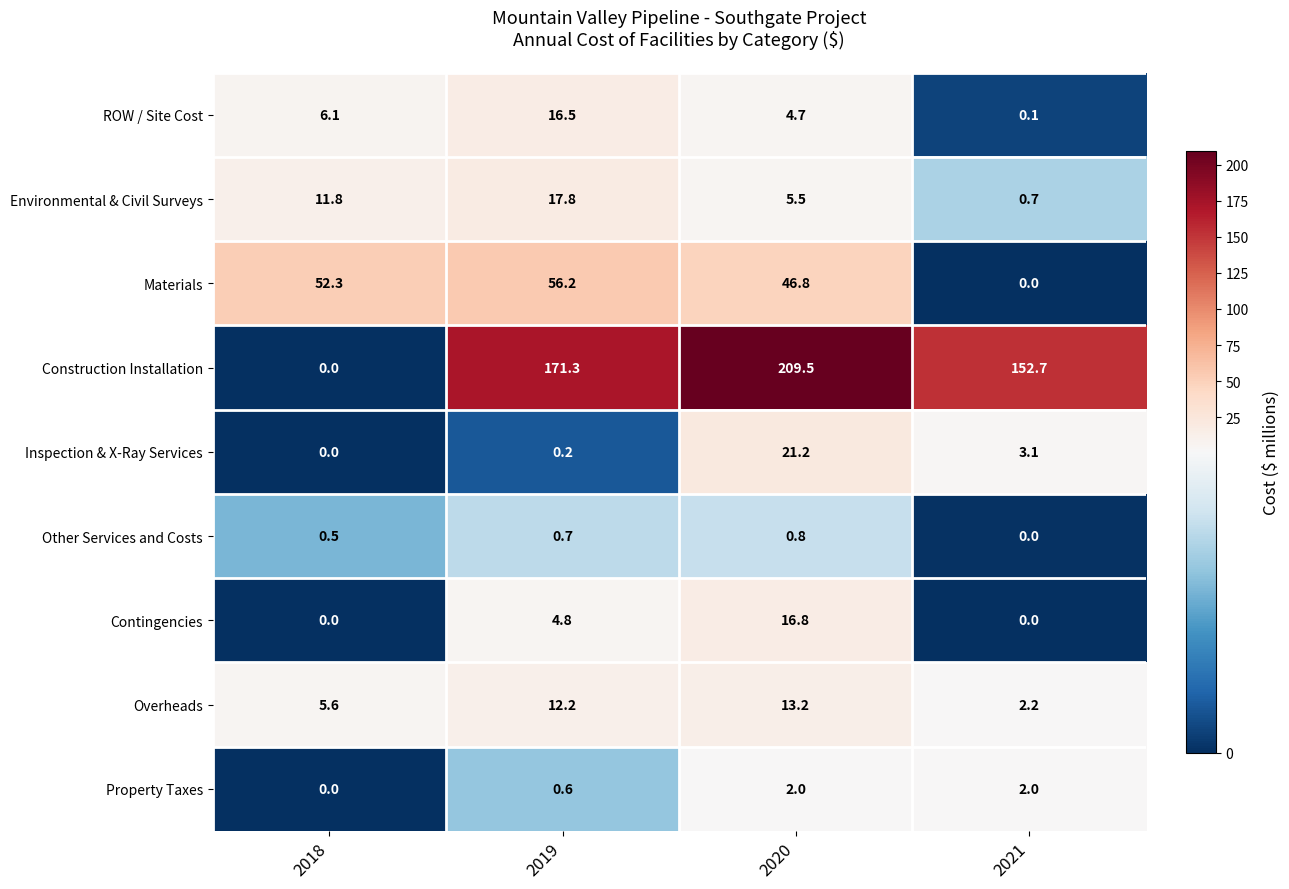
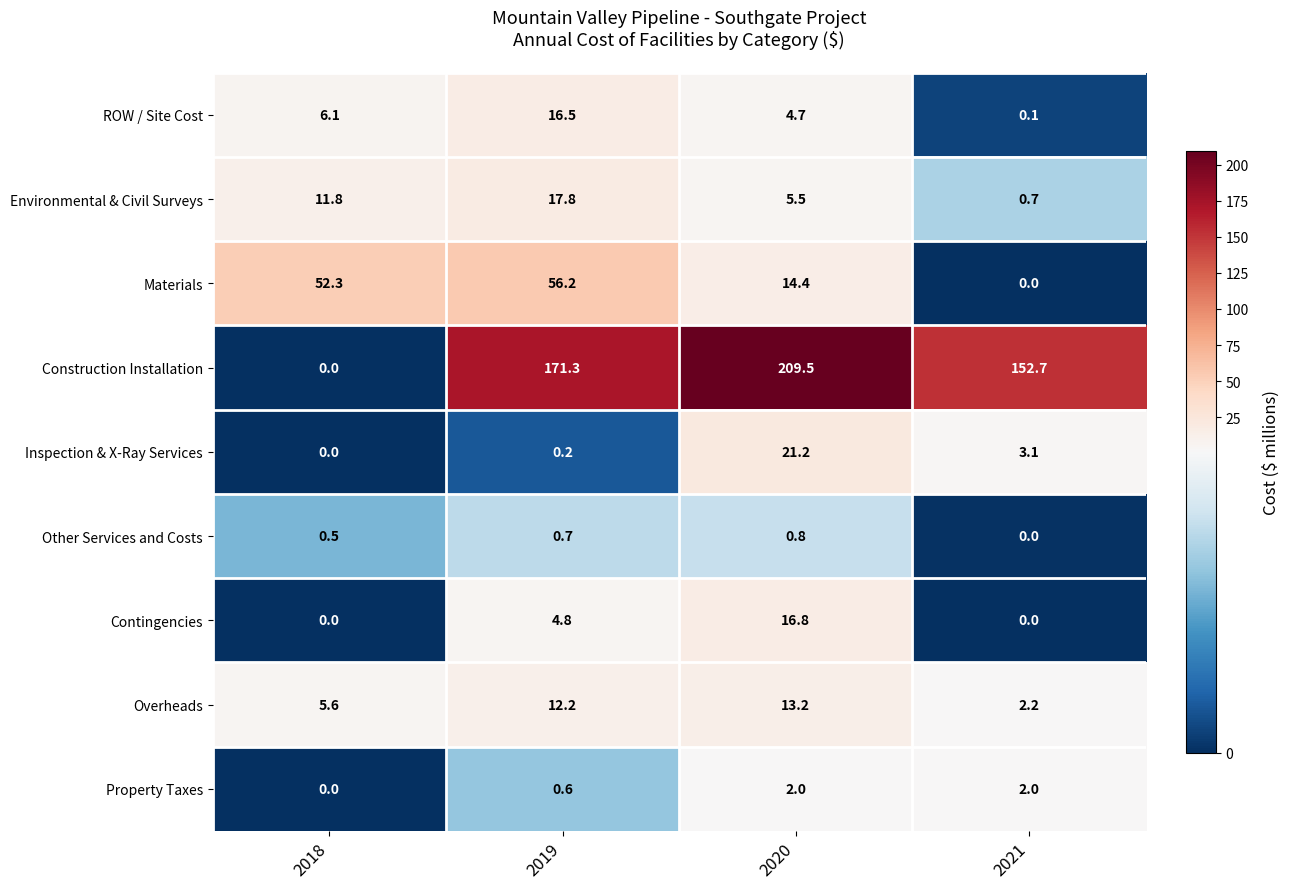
  {
    "ROW / Site Cost": {
      "2018": 6.1,
      "2019": 16.5,
      "2020": 4.7,
      "2021": 0.1
    },
    "Environmental & Civil Surveys": {
      "2018": 11.8,
      "2019": 17.8,
      "2020": 5.5,
      "2021": 0.7
    },
    "Materials": {
      "2018": 52.3,
      "2019": 56.2,
-     "2020": 46.8,
+     "2020": 14.4,
      "2021": 0.0
    },
    "Construction Installation": {
      "2018": 0.0,
      "2019": 171.3,
      "2020": 209.5,
      "2021": 152.7
    },
    "Inspection & X-Ray Services": {
      "2018": 0.0,
      "2019": 0.2,
      "2020": 21.2,
      "2021": 3.1
    },
    "Other Services and Costs": {
      "2018": 0.5,
      "2019": 0.7,
      "2020": 0.8,
      "2021": 0.0
    },
    "Contingencies": {
      "2018": 0.0,
      "2019": 4.8,
      "2020": 16.8,
      "2021": 0.0
    },
    "Overheads": {
      "2018": 5.6,
      "2019": 12.2,
      "2020": 13.2,
      "2021": 2.2
    },
    "Property Taxes": {
      "2018": 0.0,
      "2019": 0.6,
      "2020": 2.0,
      "2021": 2.0
    }
  }
